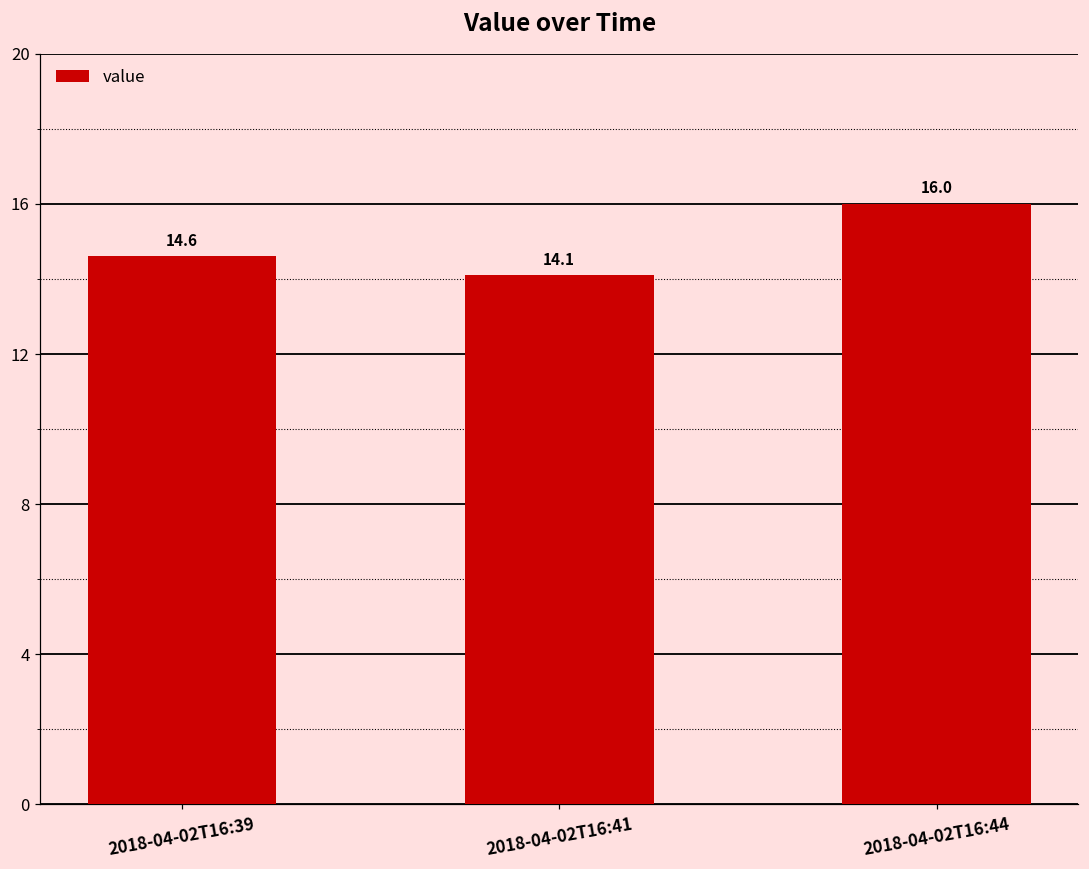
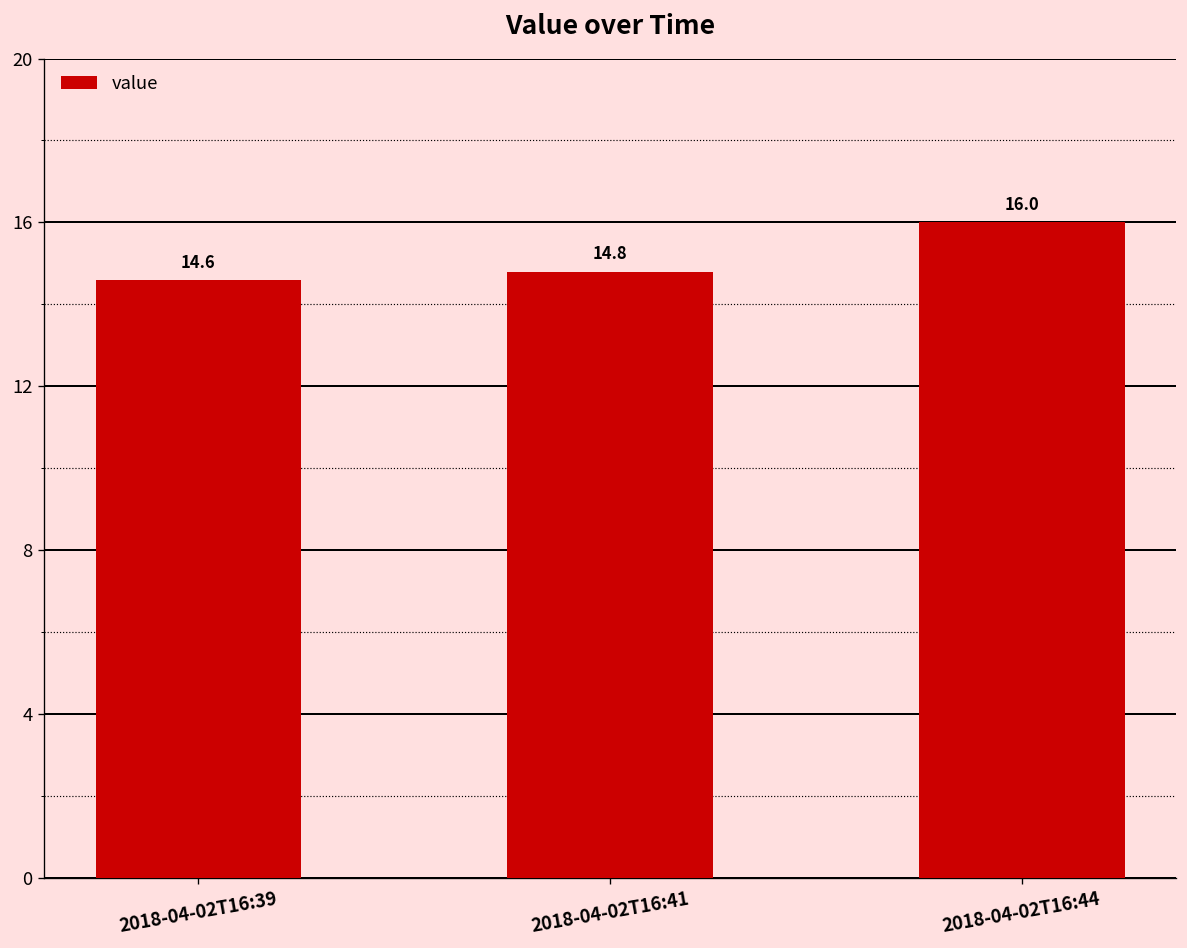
  {
    "2018-04-02T16:39": 14.6,
-   "2018-04-02T16:41": 14.1,
+   "2018-04-02T16:41": 14.8,
    "2018-04-02T16:44": 16.0
  }
